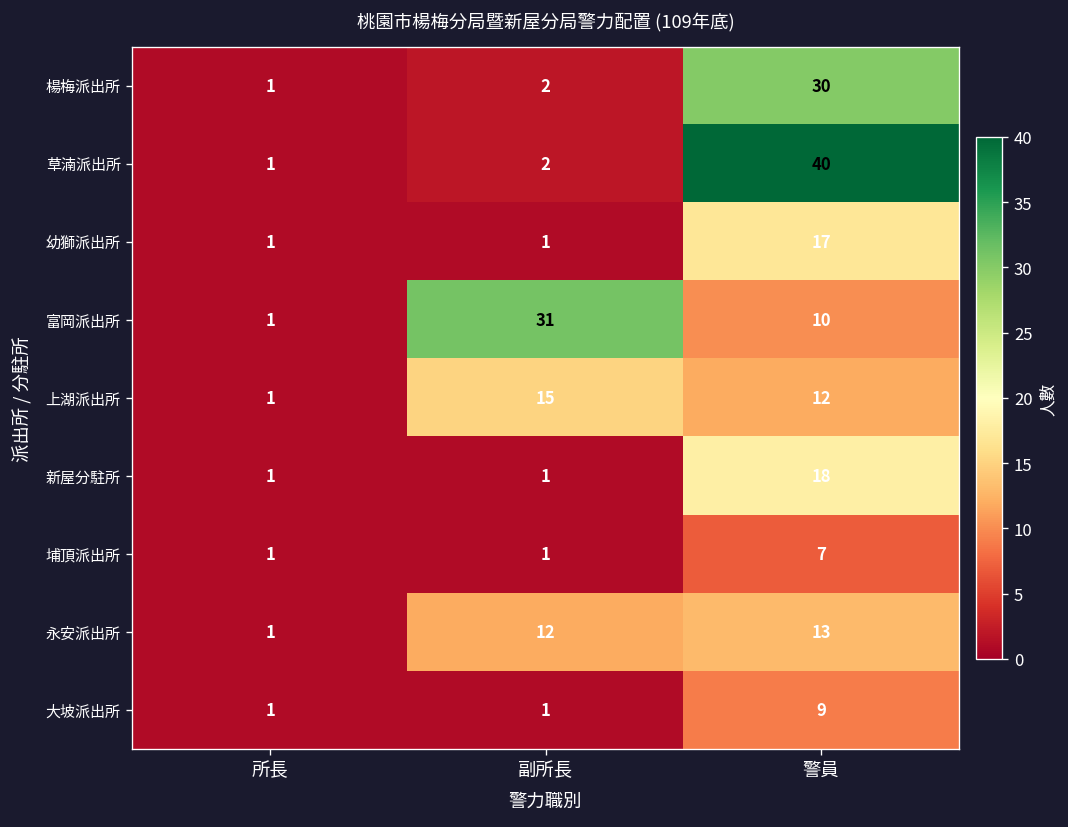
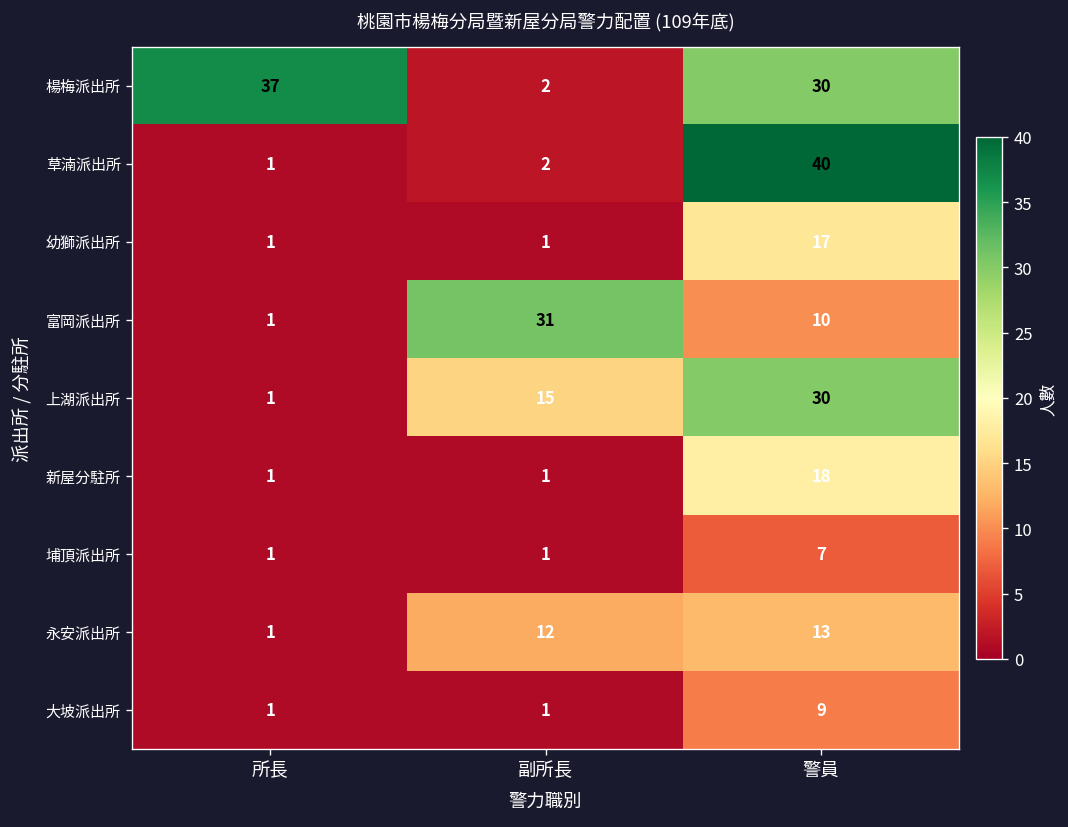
  {
    "楊梅派出所": {
-     "所長": 1,
+     "所長": 37,
      "副所長": 2,
      "警員": 30
    },
    "草湳派出所": {
      "所長": 1,
      "副所長": 2,
      "警員": 40
    },
    "幼獅派出所": {
      "所長": 1,
      "副所長": 1,
      "警員": 17
    },
    "富岡派出所": {
      "所長": 1,
      "副所長": 31,
      "警員": 10
    },
    "上湖派出所": {
      "所長": 1,
      "副所長": 15,
-     "警員": 12
+     "警員": 30
    },
    "新屋分駐所": {
      "所長": 1,
      "副所長": 1,
      "警員": 18
    },
    "埔頂派出所": {
      "所長": 1,
      "副所長": 1,
      "警員": 7
    },
    "永安派出所": {
      "所長": 1,
      "副所長": 12,
      "警員": 13
    },
    "大坡派出所": {
      "所長": 1,
      "副所長": 1,
      "警員": 9
    }
  }
